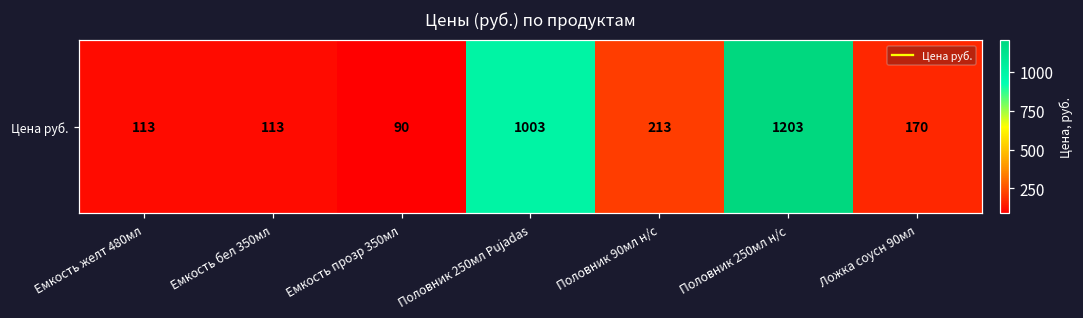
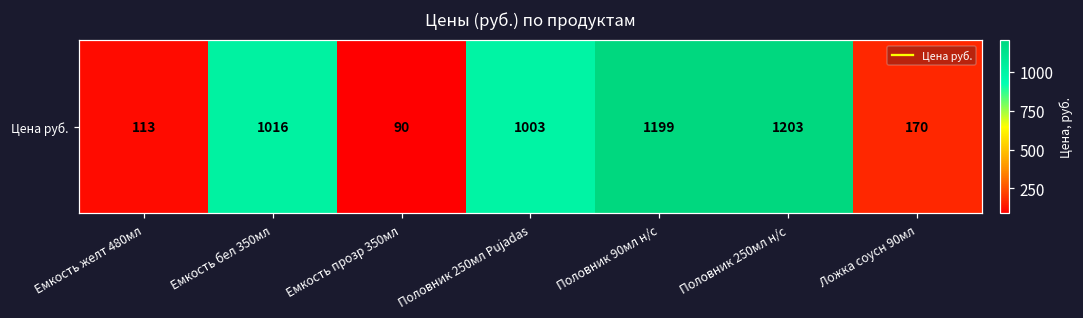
  {
    "Цена руб.": {
      "Емкость желт 480мл": 113,
-     "Емкость бел 350мл": 113,
+     "Емкость бел 350мл": 1016,
      "Емкость прозр 350мл": 90,
      "Половник 250мл Pujadas": 1003,
-     "Половник 90мл н/с": 213,
+     "Половник 90мл н/с": 1199,
      "Половник 250мл н/с": 1203,
      "Ложка соусн 90мл": 170
    }
  }
